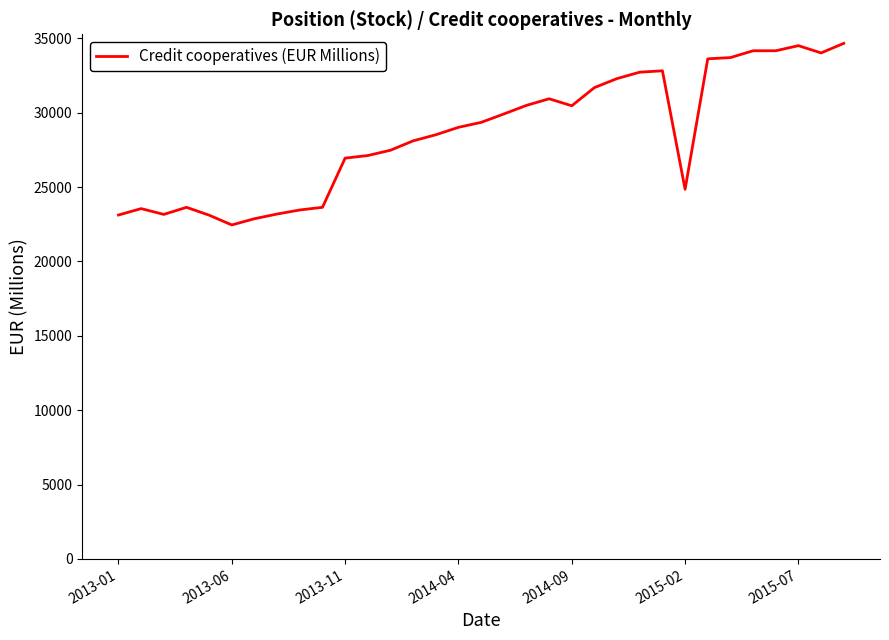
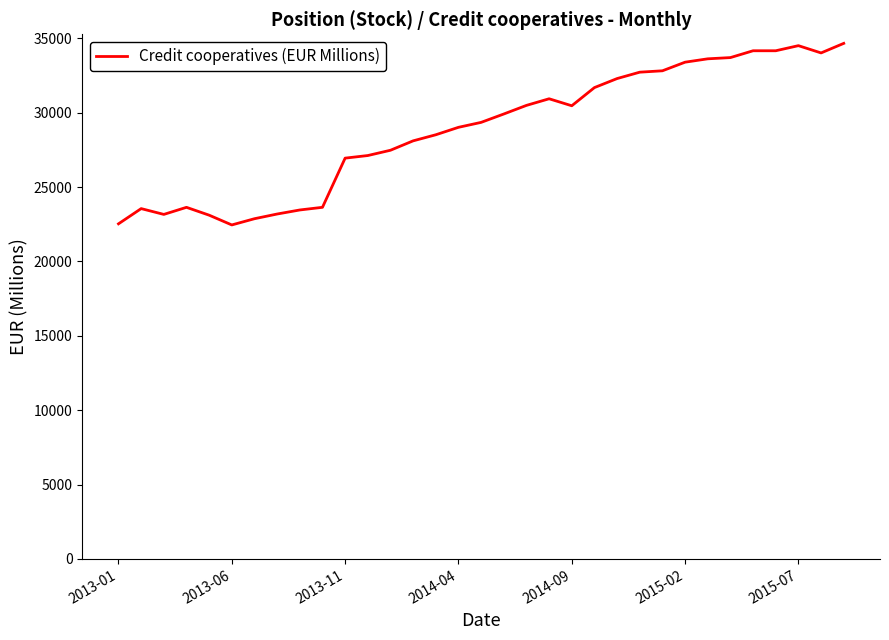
  {
-   "2013-01": 23100,
+   "2013-01": 22500,
    "2013-06": 22500,
    "2013-11": 26900,
    "2014-04": 29000,
    "2014-09": 30500,
-   "2015-02": 24900,
+   "2015-02": 33400,
    "2015-07": 34500
  }
